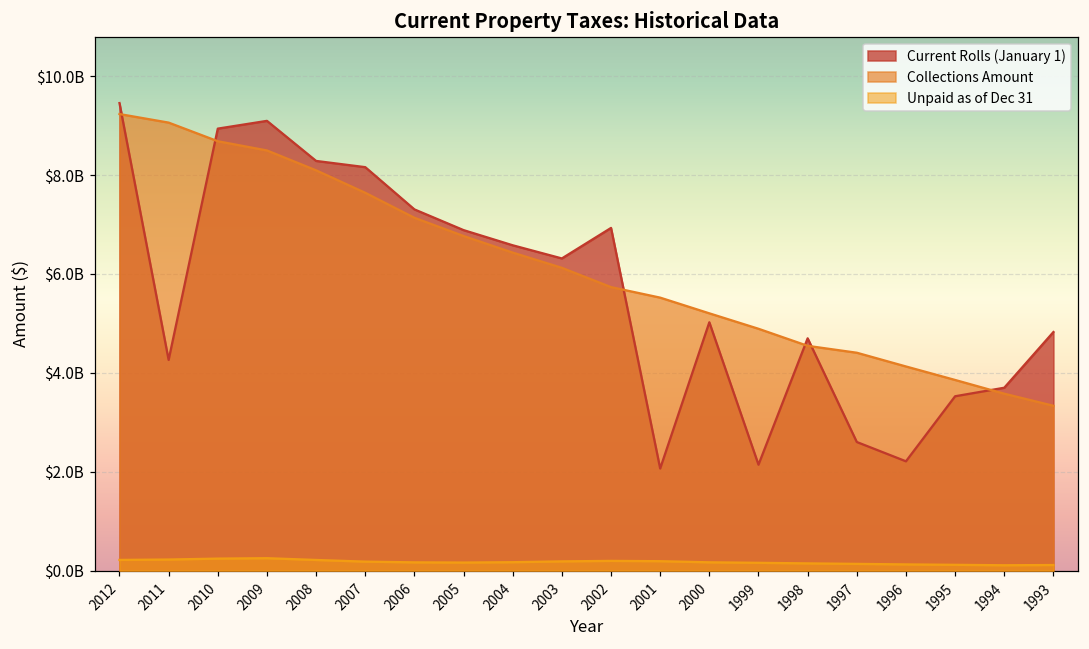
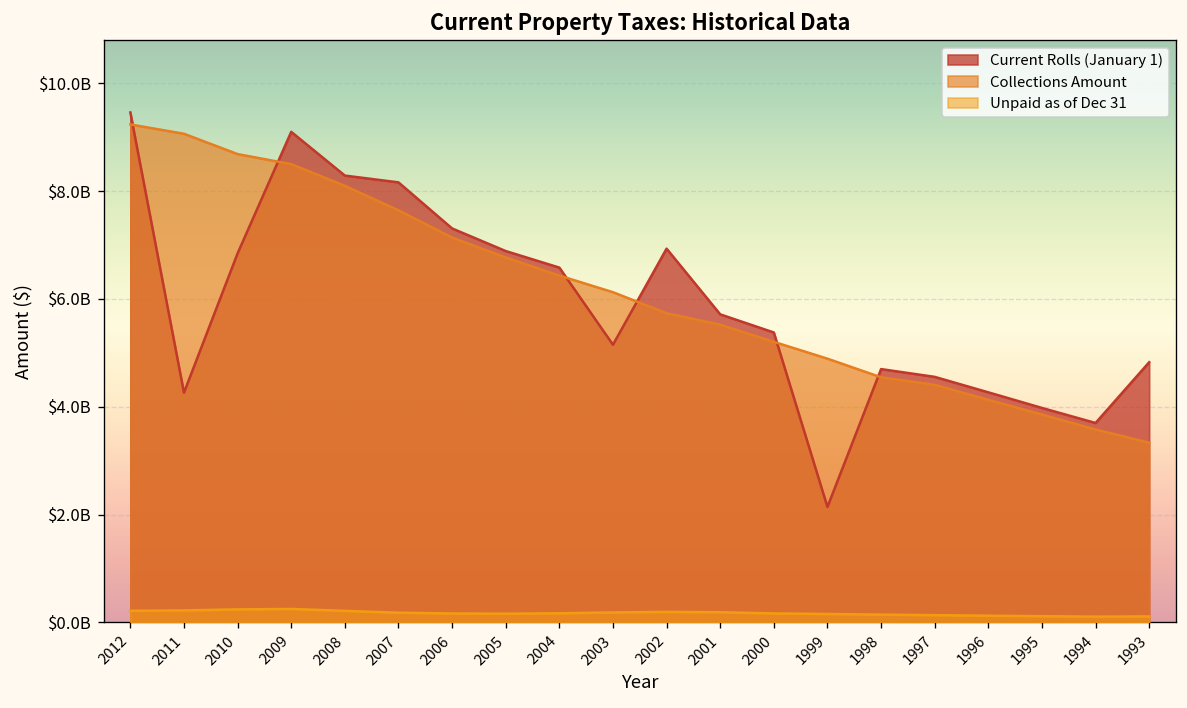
  {
    "Current Rolls (January 1)": {
      "2012": "$9500000000",
      "2011": "$4300000000",
-     "2010": "$8900000000",
+     "2010": "$6800000000",
      "2009": "$9100000000",
      "2008": "$8300000000",
      "2007": "$8200000000",
      "2006": "$7300000000",
      "2005": "$6900000000",
      "2004": "$6600000000",
-     "2003": "$6300000000",
+     "2003": "$5100000000",
      "2002": "$6900000000",
-     "2001": "$2100000000",
-     "2000": "$5000000000",
+     "2001": "$5700000000",
+     "2000": "$5400000000",
      "1999": "$2100000000",
      "1998": "$4700000000",
-     "1997": "$2600000000",
-     "1996": "$2200000000",
-     "1995": "$3500000000",
+     "1997": "$4600000000",
+     "1996": "$4300000000",
+     "1995": "$4000000000",
      "1994": "$3700000000",
      "1993": "$4800000000"
    }
  }
